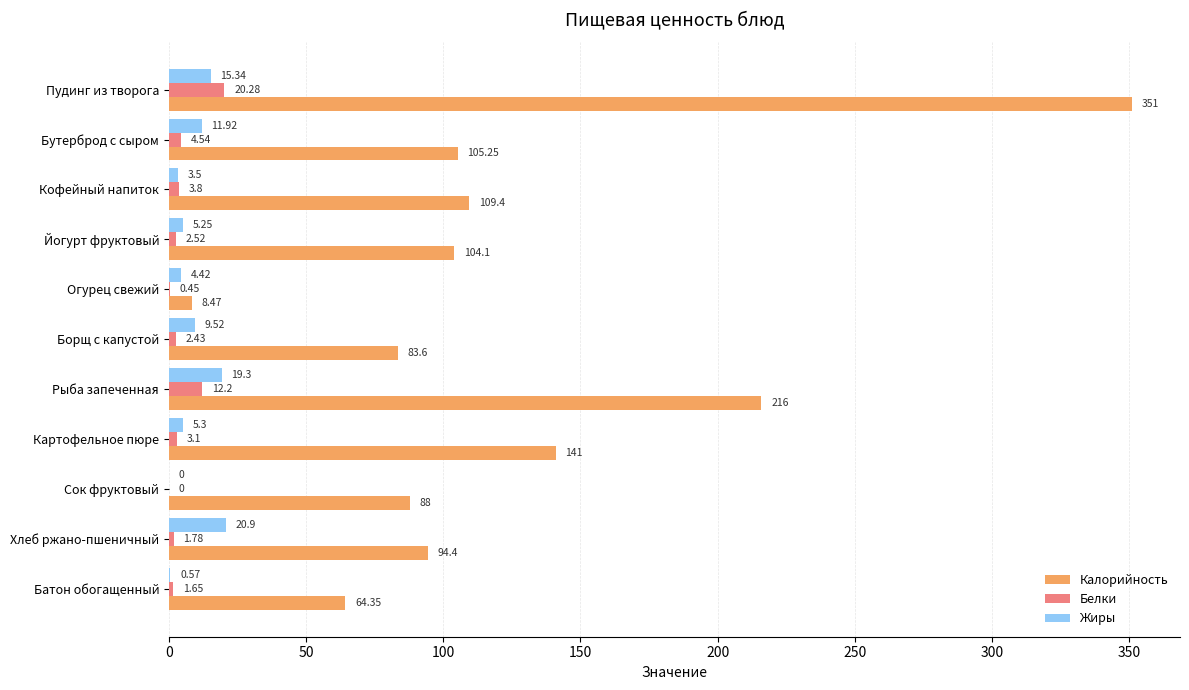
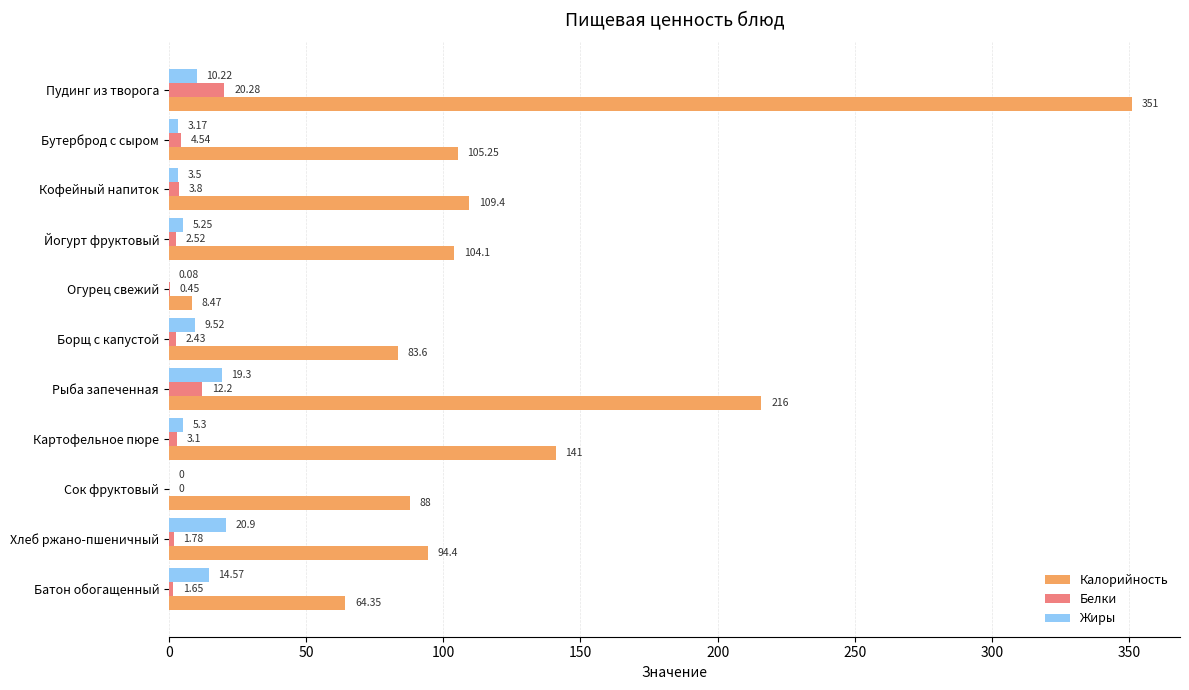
  {
    "Жиры": {
-     "Пудинг из творога": 15.34,
-     "Бутерброд с сыром": 11.92,
+     "Пудинг из творога": 10.22,
+     "Бутерброд с сыром": 3.17,
      "Кофейный напиток": 3.5,
      "Йогурт фруктовый": 5.25,
-     "Огурец свежий": 4.42,
+     "Огурец свежий": 0.08,
      "Борщ с капустой": 9.52,
      "Рыба запеченная": 19.3,
      "Картофельное пюре": 5.3,
      "Сок фруктовый": 0,
      "Хлеб ржано-пшеничный": 20.9,
-     "Батон обогащенный": 0.57
+     "Батон обогащенный": 14.57
    }
  }
